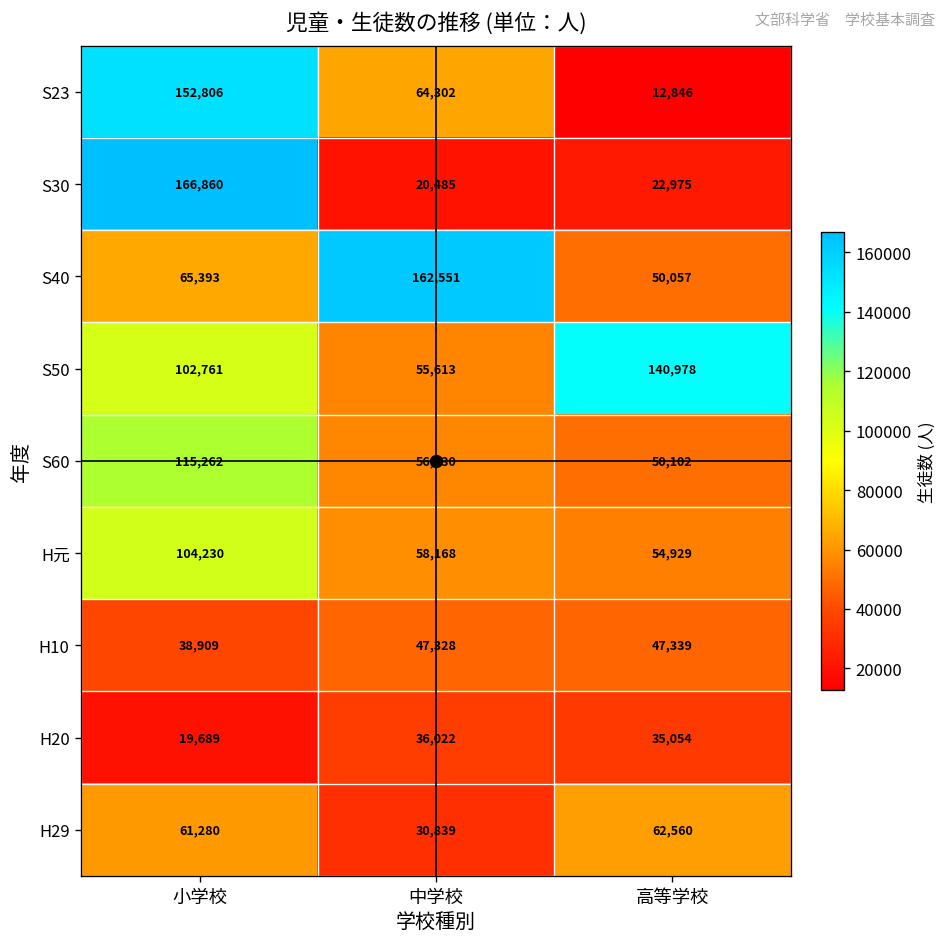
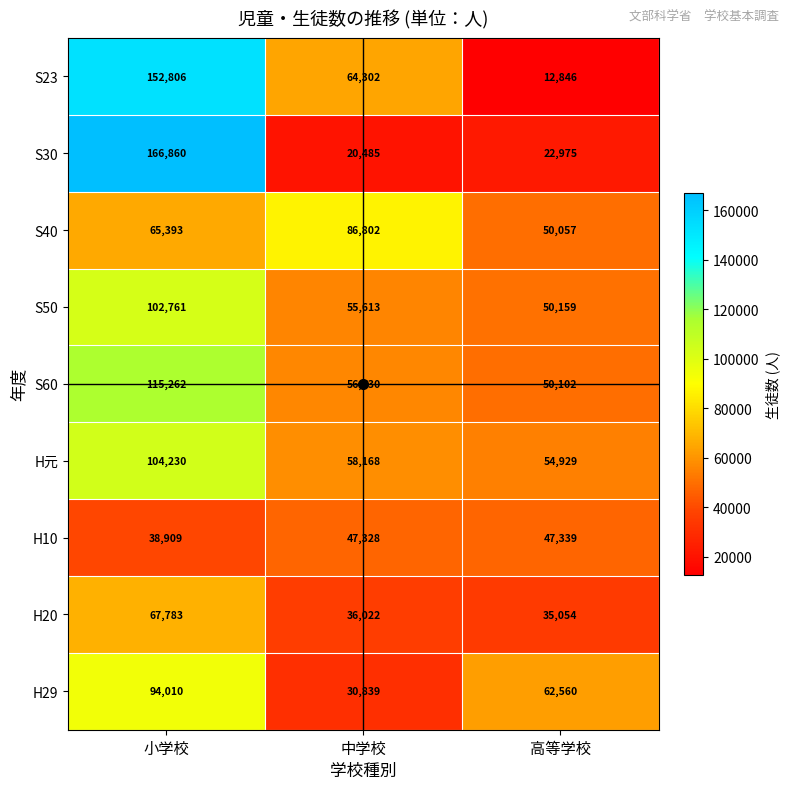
  {
    "S23": {
      "小学校": "152,806",
      "中学校": "64,302",
      "高等学校": "12,846"
    },
    "S30": {
      "小学校": "166,860",
      "中学校": "20,485",
      "高等学校": "22,975"
    },
    "S40": {
      "小学校": "65,393",
-     "中学校": "162,551",
+     "中学校": "86,802",
      "高等学校": "50,057"
    },
    "S50": {
      "小学校": "102,761",
      "中学校": "55,613",
-     "高等学校": "140,978"
+     "高等学校": "50,159"
    },
    "S60": {
      "小学校": "115,262",
      "高等学校": "50,102"
    },
    "H元": {
      "小学校": "104,230",
      "中学校": "58,168",
      "高等学校": "54,929"
    },
    "H10": {
      "小学校": "38,909",
      "中学校": "47,328",
      "高等学校": "47,339"
    },
    "H20": {
-     "小学校": "19,689",
+     "小学校": "67,783",
      "中学校": "36,022",
      "高等学校": "35,054"
    },
    "H29": {
-     "小学校": "61,280",
+     "小学校": "94,010",
      "中学校": "30,839",
      "高等学校": "62,560"
    }
  }
